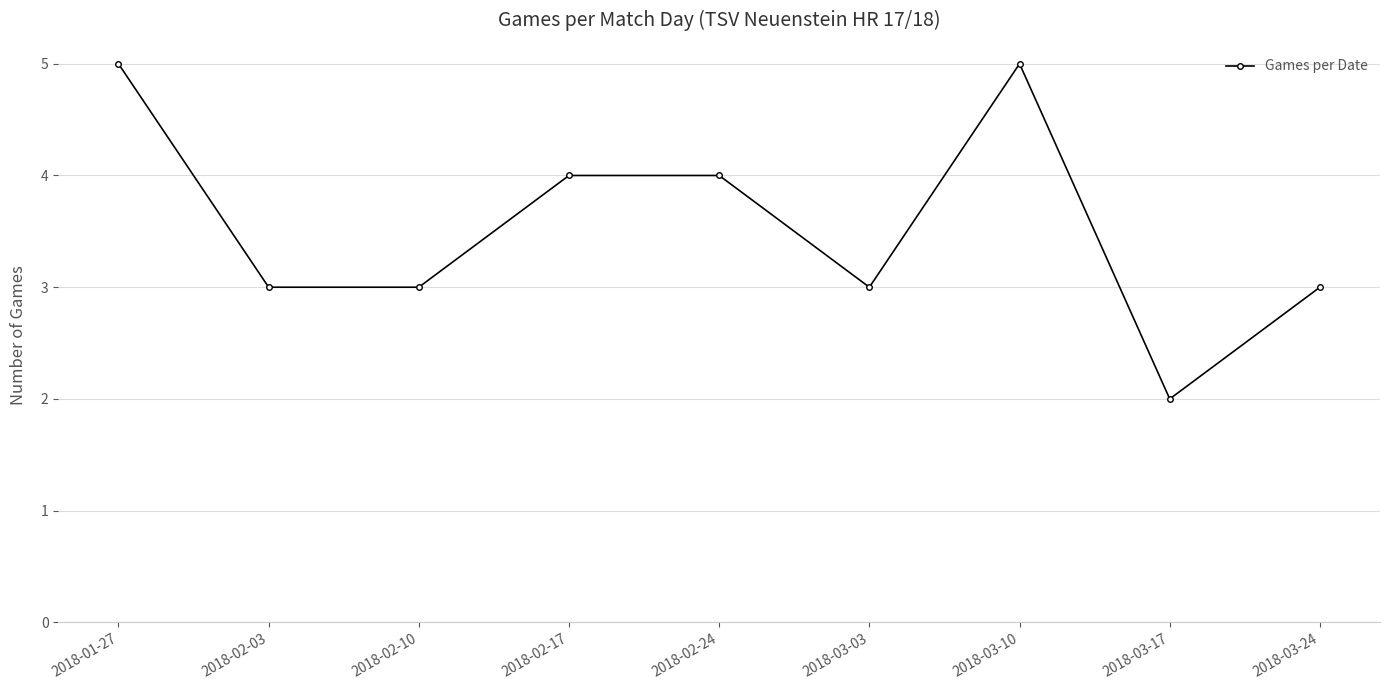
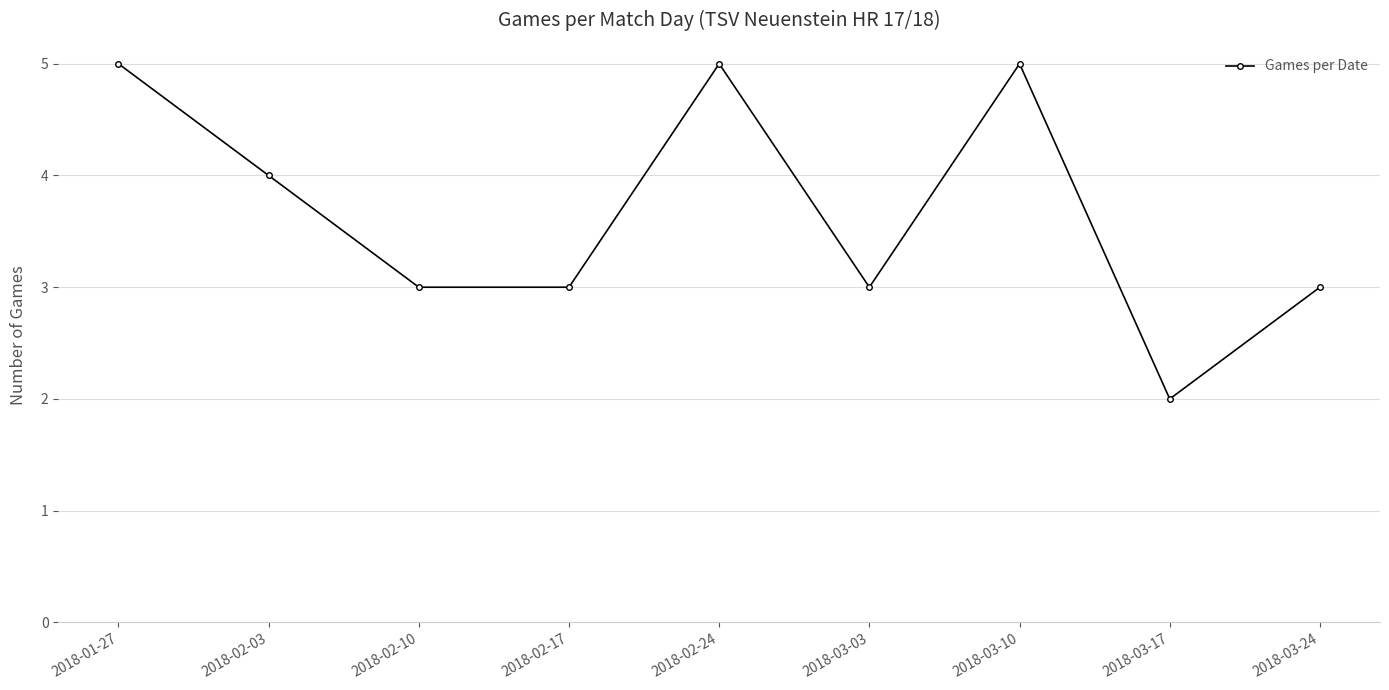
  {
    "2018-01-27": 5,
-   "2018-02-03": 3,
+   "2018-02-03": 4,
    "2018-02-10": 3,
-   "2018-02-17": 4,
-   "2018-02-24": 4,
+   "2018-02-17": 3,
+   "2018-02-24": 5,
    "2018-03-03": 3,
    "2018-03-10": 5,
    "2018-03-17": 2,
    "2018-03-24": 3
  }
